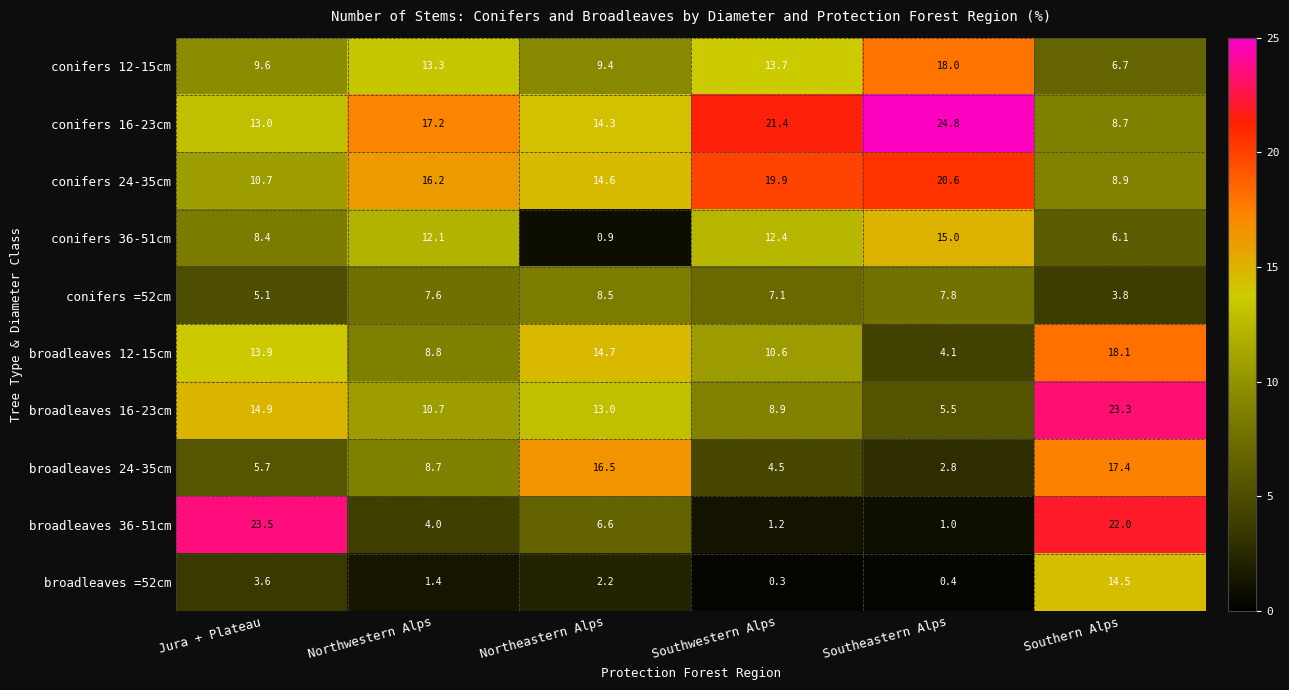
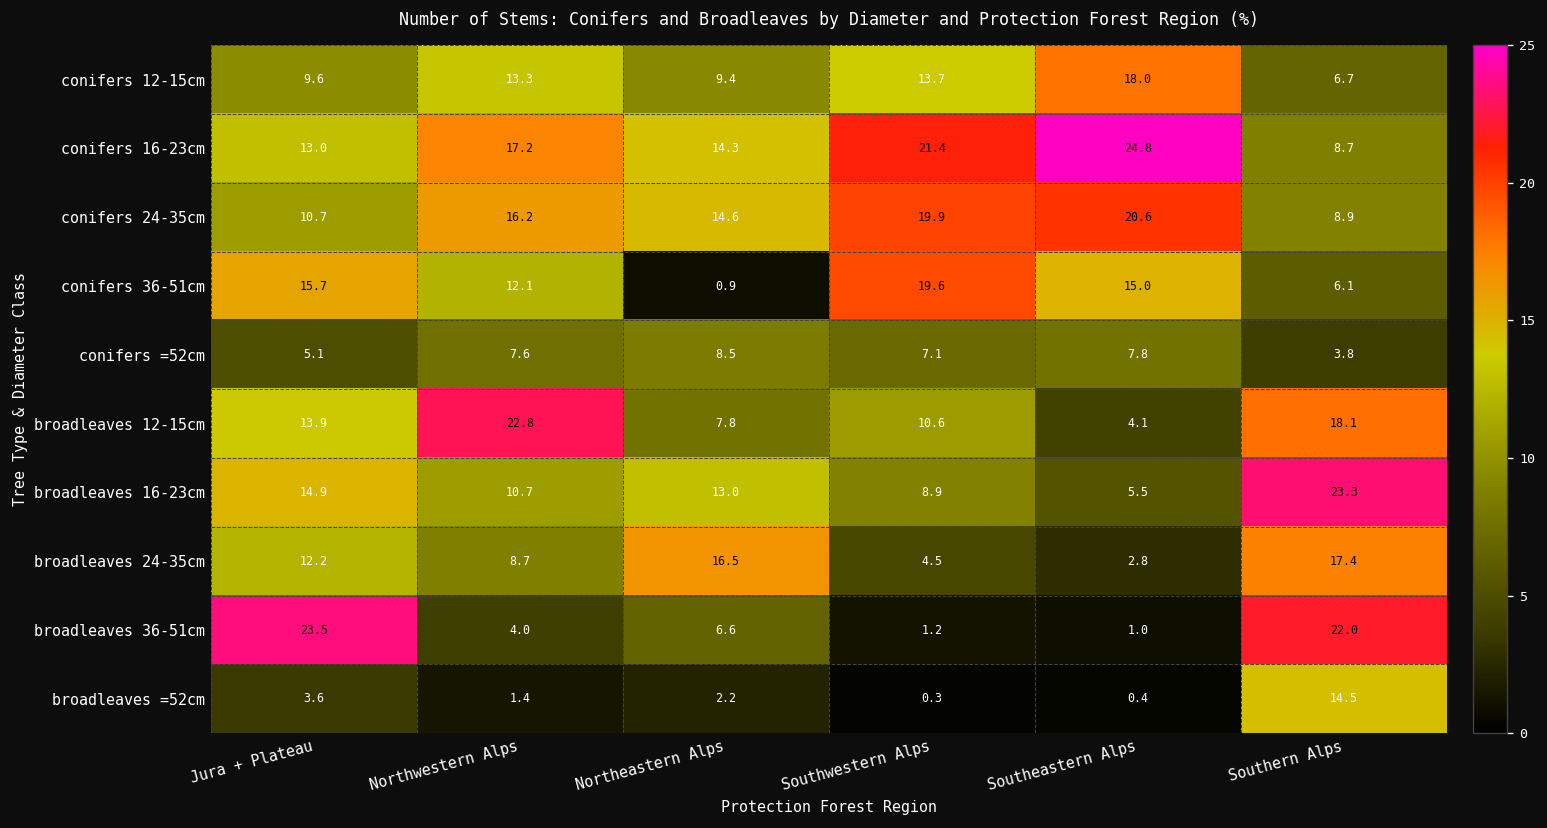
  {
    "conifers 12-15cm": {
      "Jura + Plateau": 9.6,
      "Northwestern Alps": 13.3,
      "Northeastern Alps": 9.4,
      "Southwestern Alps": 13.7,
      "Southeastern Alps": 18.0,
      "Southern Alps": 6.7
    },
    "conifers 16-23cm": {
      "Jura + Plateau": 13.0,
      "Northwestern Alps": 17.2,
      "Northeastern Alps": 14.3,
      "Southwestern Alps": 21.4,
      "Southeastern Alps": 24.8,
      "Southern Alps": 8.7
    },
    "conifers 24-35cm": {
      "Jura + Plateau": 10.7,
      "Northwestern Alps": 16.2,
      "Northeastern Alps": 14.6,
      "Southwestern Alps": 19.9,
      "Southeastern Alps": 20.6,
      "Southern Alps": 8.9
    },
    "conifers 36-51cm": {
-     "Jura + Plateau": 8.4,
+     "Jura + Plateau": 15.7,
      "Northwestern Alps": 12.1,
      "Northeastern Alps": 0.9,
-     "Southwestern Alps": 12.4,
+     "Southwestern Alps": 19.6,
      "Southeastern Alps": 15.0,
      "Southern Alps": 6.1
    },
    "conifers =52cm": {
      "Jura + Plateau": 5.1,
      "Northwestern Alps": 7.6,
      "Northeastern Alps": 8.5,
      "Southwestern Alps": 7.1,
      "Southeastern Alps": 7.8,
      "Southern Alps": 3.8
    },
    "broadleaves 12-15cm": {
      "Jura + Plateau": 13.9,
-     "Northwestern Alps": 8.8,
-     "Northeastern Alps": 14.7,
+     "Northwestern Alps": 22.8,
+     "Northeastern Alps": 7.8,
      "Southwestern Alps": 10.6,
      "Southeastern Alps": 4.1,
      "Southern Alps": 18.1
    },
    "broadleaves 16-23cm": {
      "Jura + Plateau": 14.9,
      "Northwestern Alps": 10.7,
      "Northeastern Alps": 13.0,
      "Southwestern Alps": 8.9,
      "Southeastern Alps": 5.5,
      "Southern Alps": 23.3
    },
    "broadleaves 24-35cm": {
-     "Jura + Plateau": 5.7,
+     "Jura + Plateau": 12.2,
      "Northwestern Alps": 8.7,
      "Northeastern Alps": 16.5,
      "Southwestern Alps": 4.5,
      "Southeastern Alps": 2.8,
      "Southern Alps": 17.4
    },
    "broadleaves 36-51cm": {
      "Jura + Plateau": 23.5,
      "Northwestern Alps": 4.0,
      "Northeastern Alps": 6.6,
      "Southwestern Alps": 1.2,
      "Southeastern Alps": 1.0,
      "Southern Alps": 22.0
    },
    "broadleaves =52cm": {
      "Jura + Plateau": 3.6,
      "Northwestern Alps": 1.4,
      "Northeastern Alps": 2.2,
      "Southwestern Alps": 0.3,
      "Southeastern Alps": 0.4,
      "Southern Alps": 14.5
    }
  }
